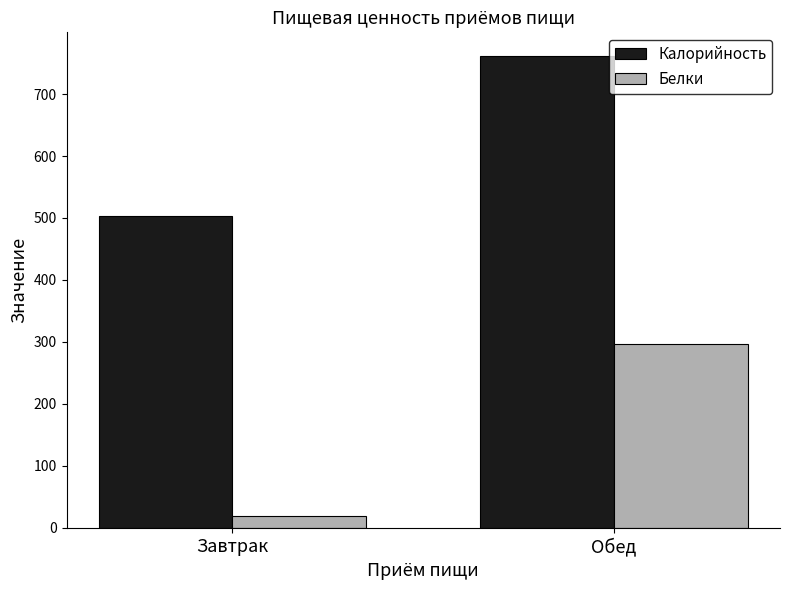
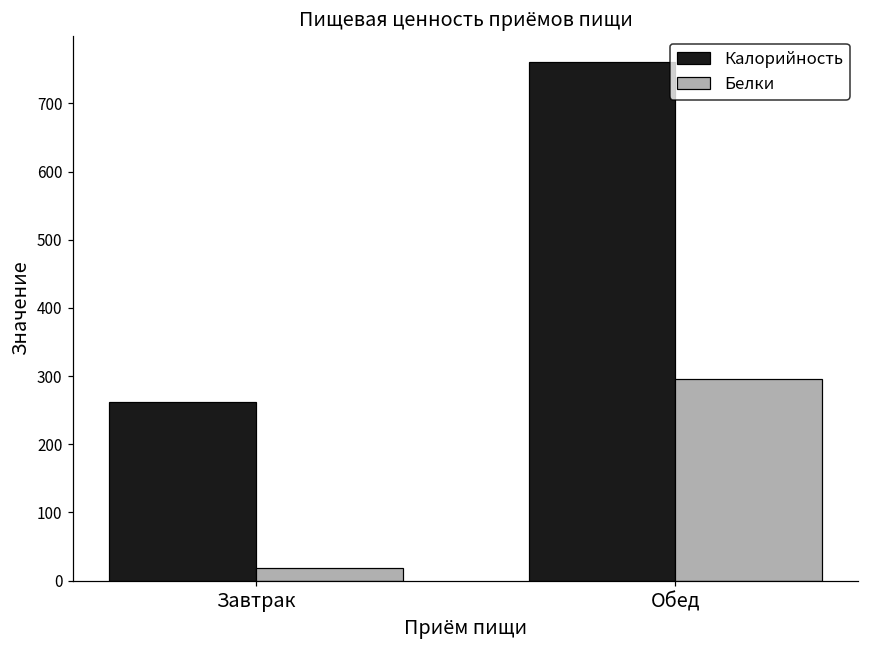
  {
    "Калорийность": {
-     "Завтрак": 500,
+     "Завтрак": 260,
      "Обед": 760
    },
    "Белки": {
      "Завтрак": 20,
      "Обед": 300
    }
  }
